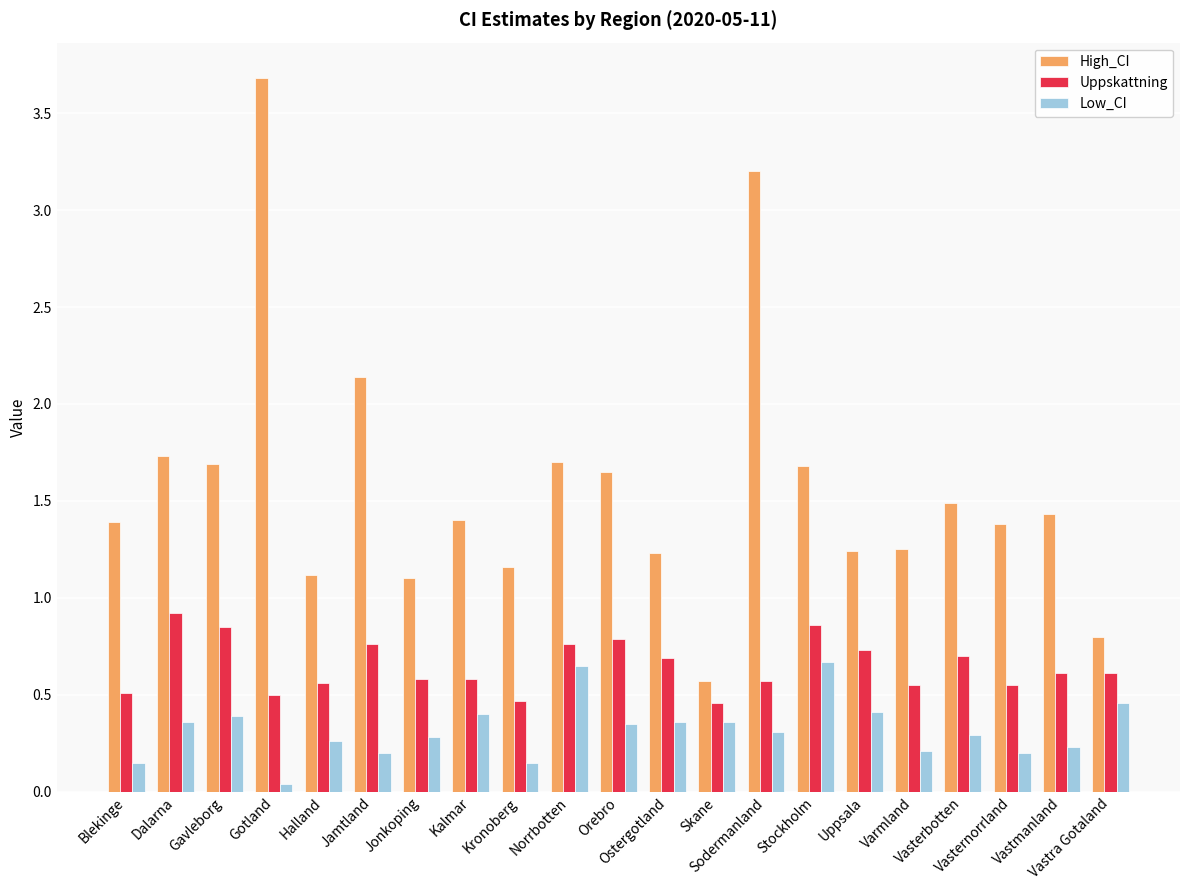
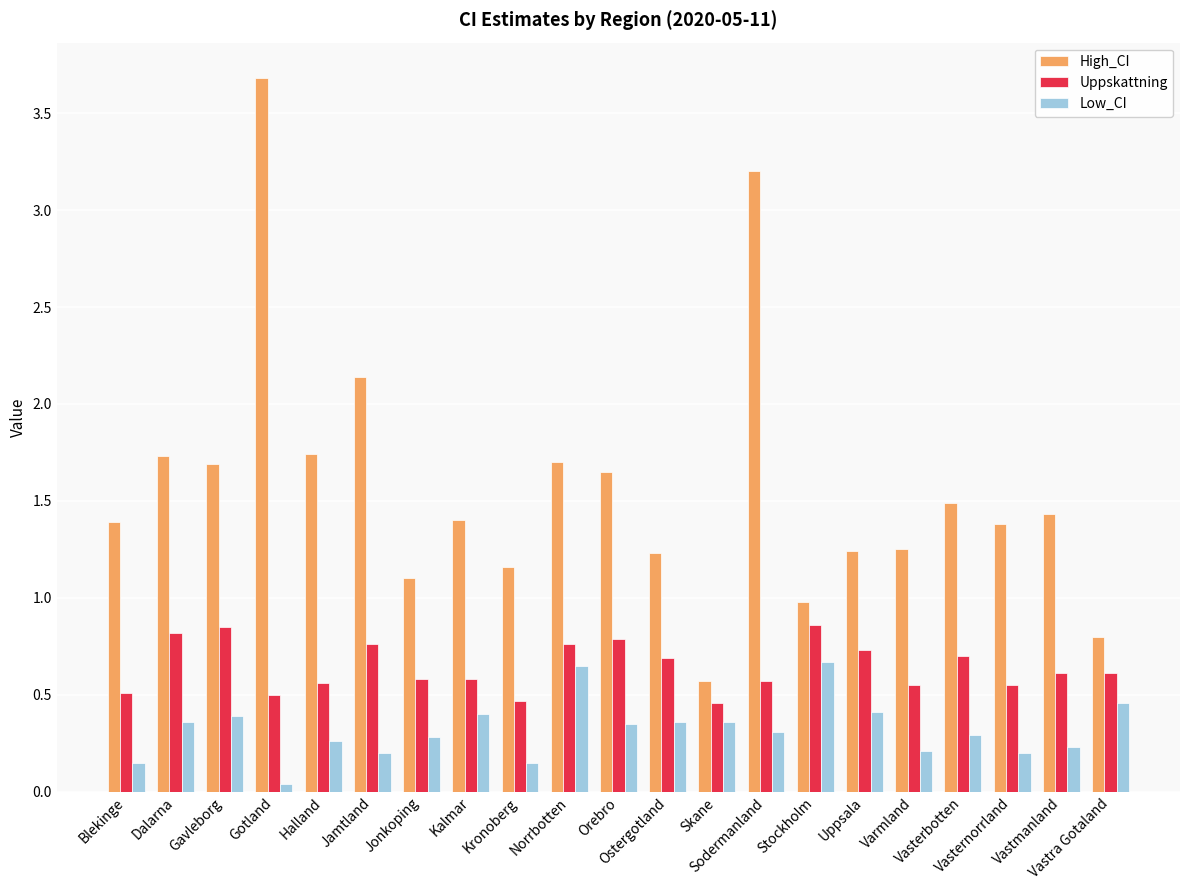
  {
    "High_CI": {
      "Blekinge": 1.39,
      "Dalarna": 1.73,
      "Gavleborg": 1.69,
      "Gotland": 3.68,
-     "Halland": 1.12,
+     "Halland": 1.74,
      "Jamtland": 2.14,
      "Jonkoping": 1.10,
      "Kalmar": 1.40,
      "Kronoberg": 1.16,
      "Norrbotten": 1.70,
      "Orebro": 1.65,
      "Ostergotland": 1.23,
      "Skane": 0.57,
      "Sodermanland": 3.20,
-     "Stockholm": 1.68,
+     "Stockholm": 0.98,
      "Uppsala": 1.24,
      "Varmland": 1.25,
      "Vasterbotten": 1.49,
      "Vasternorrland": 1.38,
      "Vastmanland": 1.43,
      "Vastra Gotaland": 0.80
    },
    "Uppskattning": {
      "Blekinge": 0.51,
-     "Dalarna": 0.92,
+     "Dalarna": 0.82,
      "Gavleborg": 0.85,
      "Gotland": 0.50,
      "Halland": 0.56,
      "Jamtland": 0.76,
      "Jonkoping": 0.58,
      "Kalmar": 0.58,
      "Kronoberg": 0.47,
      "Norrbotten": 0.76,
      "Orebro": 0.79,
      "Ostergotland": 0.69,
      "Skane": 0.46,
      "Sodermanland": 0.57,
      "Stockholm": 0.86,
      "Uppsala": 0.73,
      "Varmland": 0.55,
      "Vasterbotten": 0.70,
      "Vasternorrland": 0.55,
      "Vastmanland": 0.61,
      "Vastra Gotaland": 0.61
    },
    "Low_CI": {
      "Blekinge": 0.15,
      "Dalarna": 0.36,
      "Gavleborg": 0.39,
      "Gotland": 0.04,
      "Halland": 0.26,
      "Jamtland": 0.20,
      "Jonkoping": 0.28,
      "Kalmar": 0.40,
      "Kronoberg": 0.15,
      "Norrbotten": 0.65,
      "Orebro": 0.35,
      "Ostergotland": 0.36,
      "Skane": 0.36,
      "Sodermanland": 0.31,
      "Stockholm": 0.67,
      "Uppsala": 0.41,
      "Varmland": 0.21,
      "Vasterbotten": 0.29,
      "Vasternorrland": 0.20,
      "Vastmanland": 0.23,
      "Vastra Gotaland": 0.46
    }
  }
